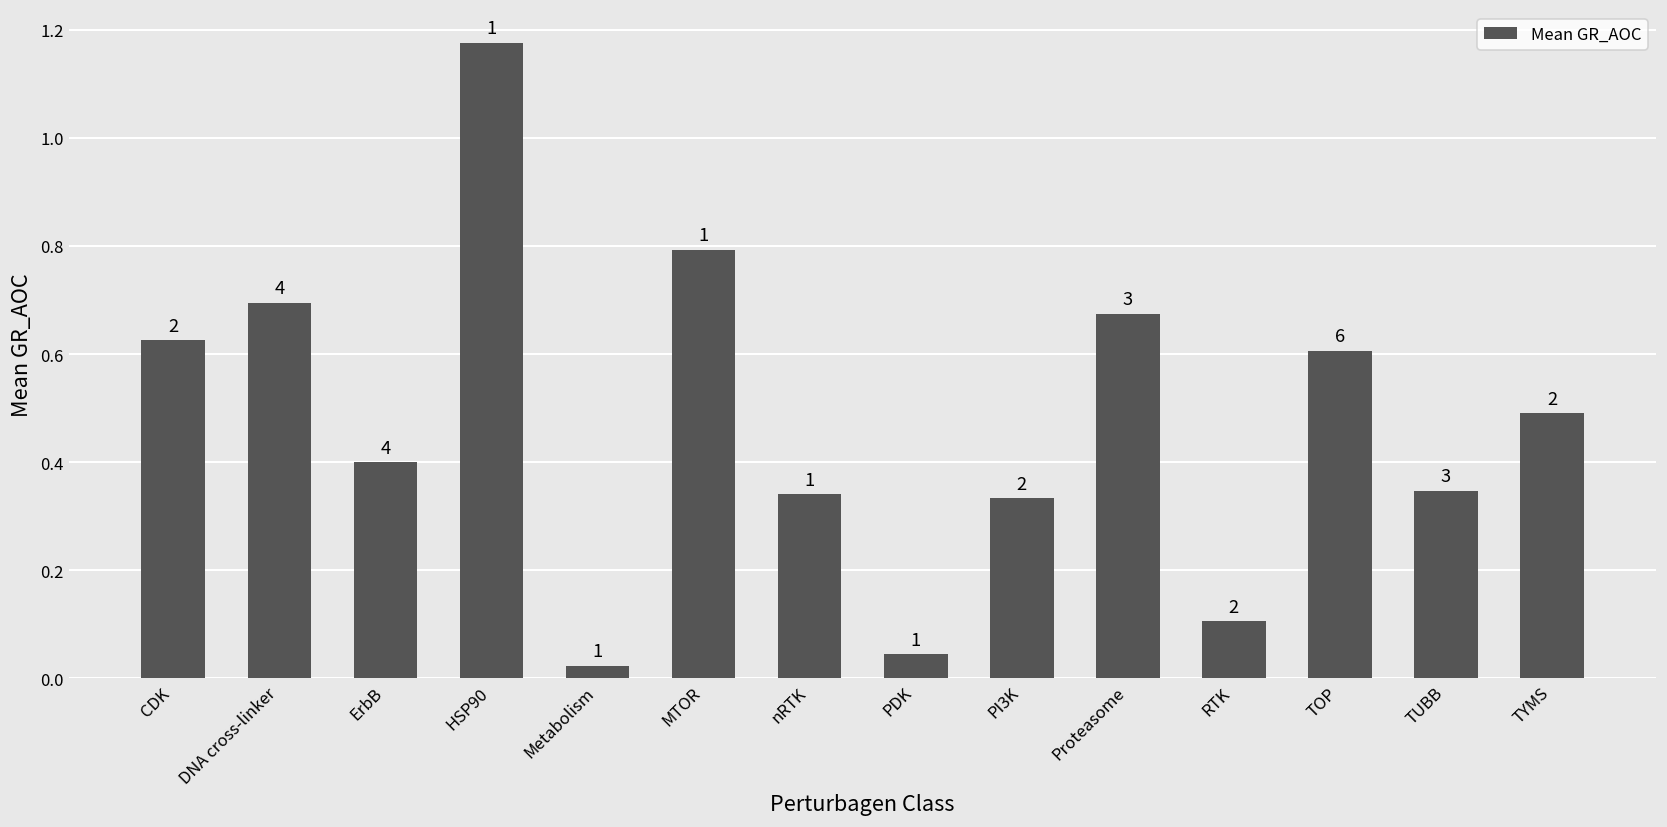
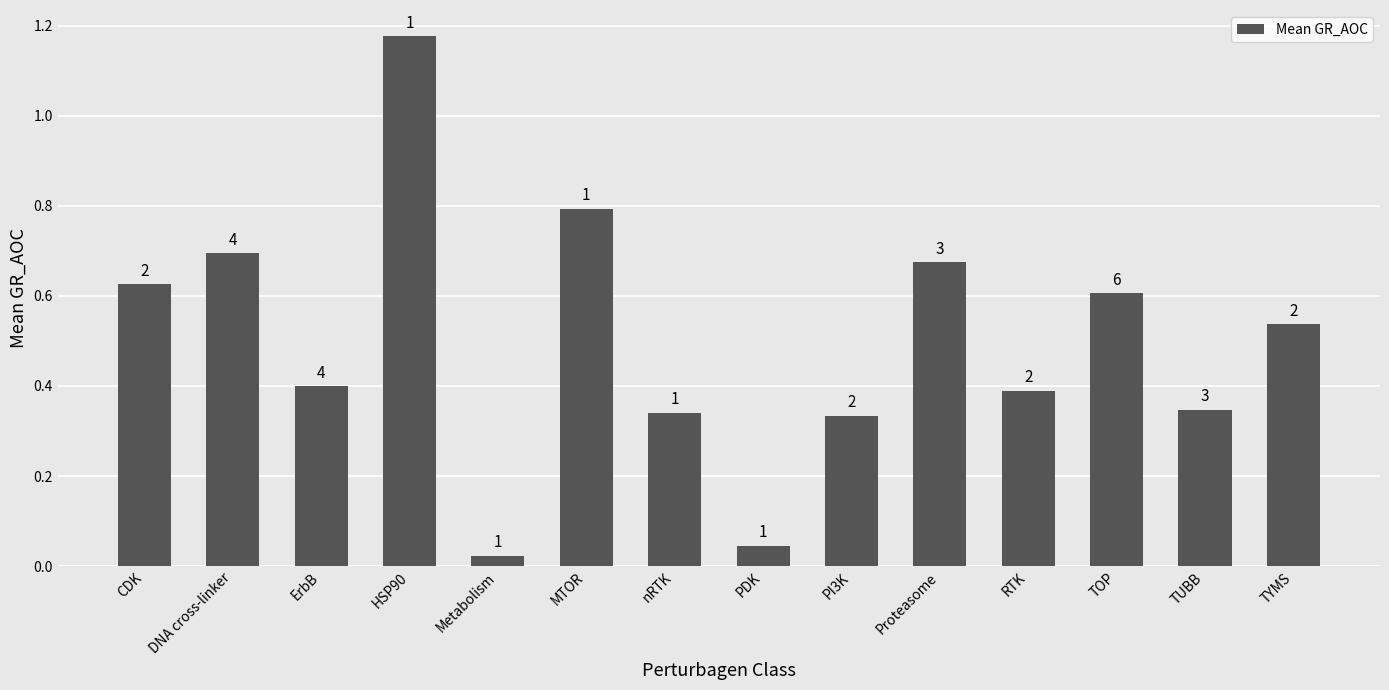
  {
-   "RTK": 0.11,
-   "TYMS": 0.49
+   "RTK": 0.39,
+   "TYMS": 0.54
  }
